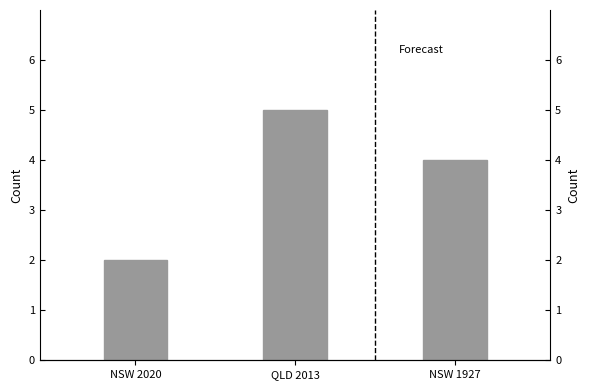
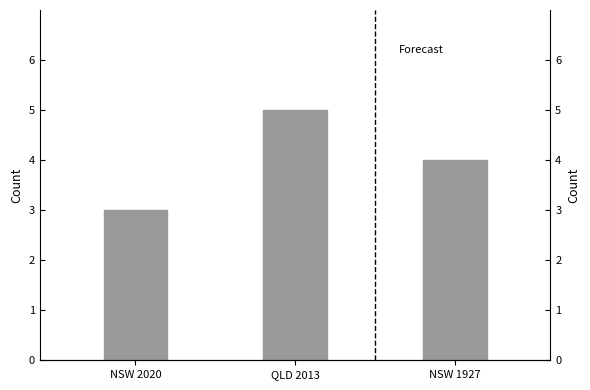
  {
-   "NSW 2020": 2,
+   "NSW 2020": 3,
    "QLD 2013": 5,
    "NSW 1927": 4
  }
